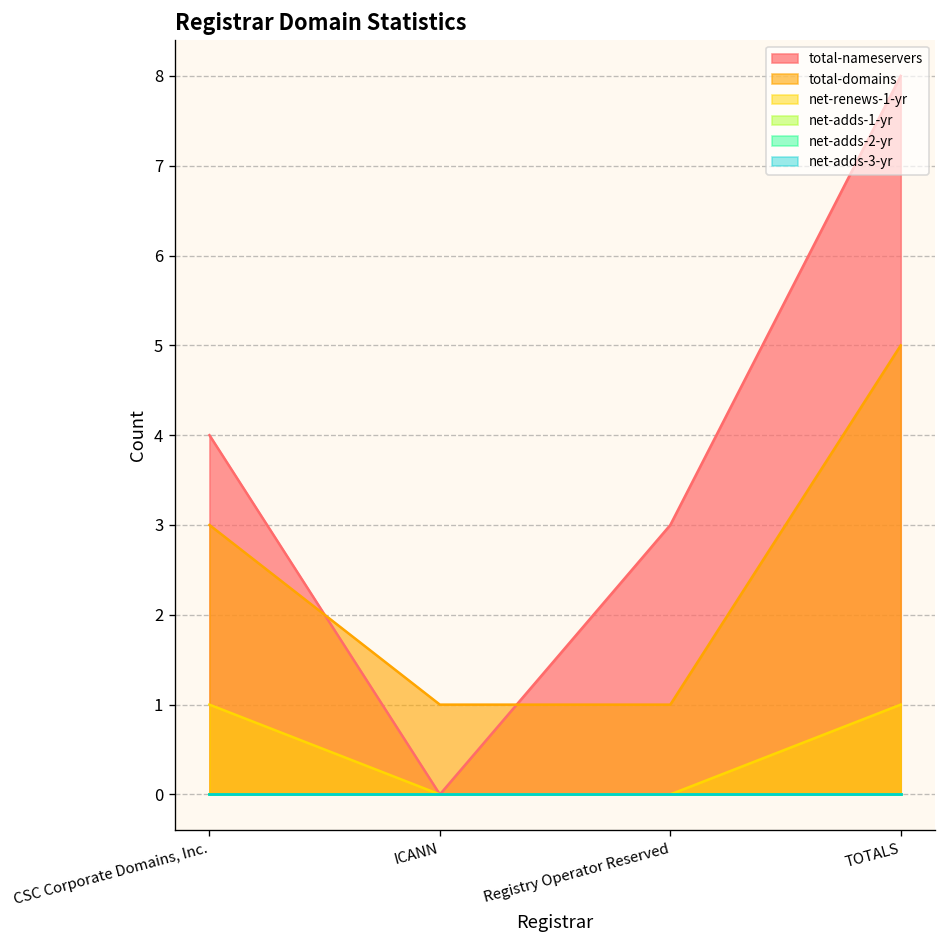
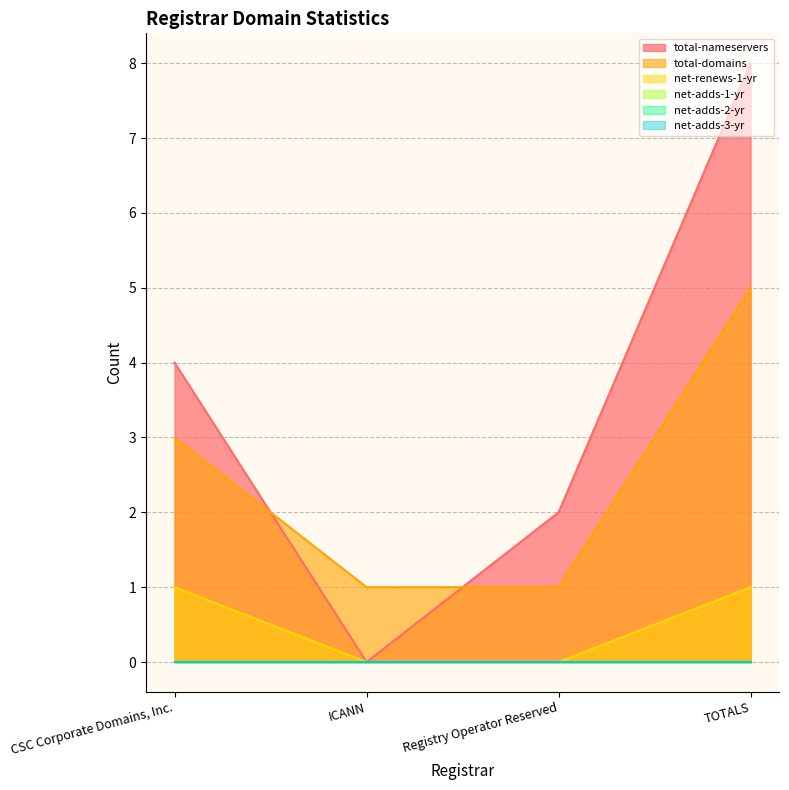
  {
    "total-nameservers": {
      "CSC Corporate Domains, Inc.": 4,
-     "Registry Operator Reserved": 3
+     "Registry Operator Reserved": 2
    },
    "net-adds-3-yr": {
      "CSC Corporate Domains, Inc.": 0,
      "TOTALS": 0
    }
  }
